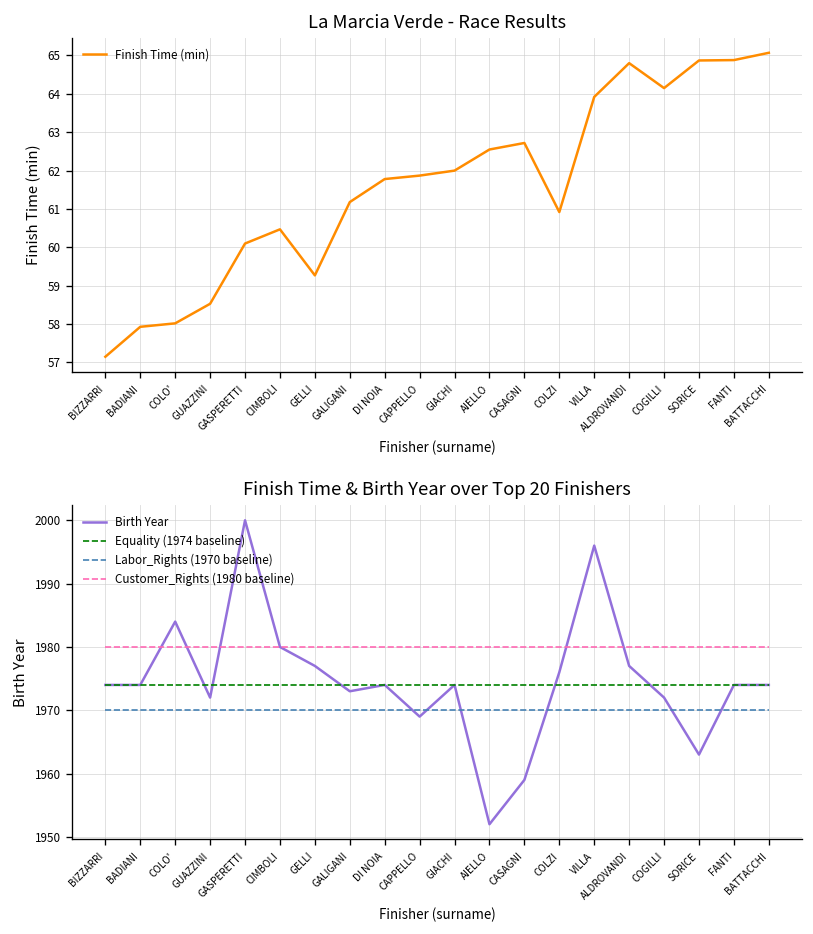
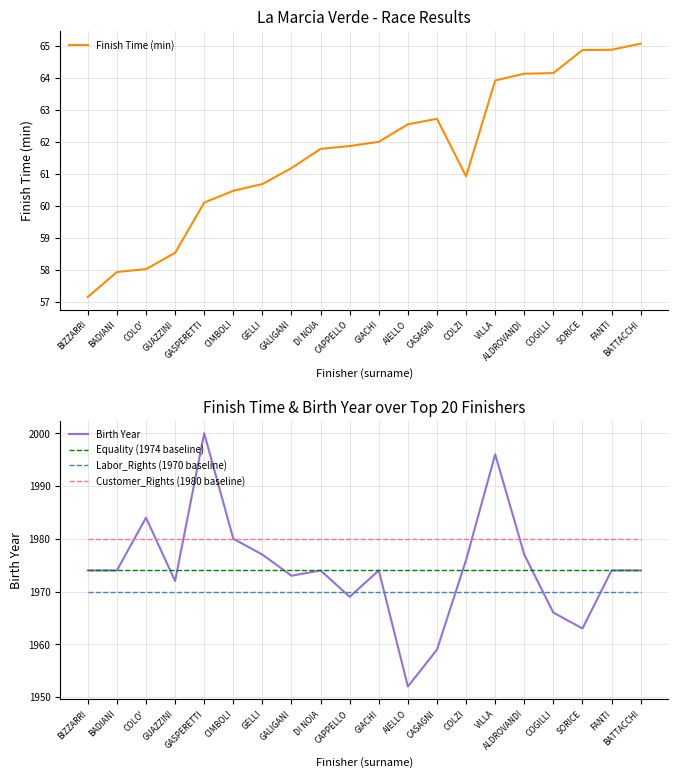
  {
    "La Marcia Verde - Race Results": {
      "BIZZARRI": 57.2,
      "BADIANI": 57.9,
      "COLO'": 58.0,
      "GUAZZINI": 58.5,
      "GASPERETTI": 60.1,
      "CIMBOLI": 60.5,
-     "GELLI": 59.3,
+     "GELLI": 60.7,
      "GALIGANI": 61.2,
      "DI NOIA": 61.8,
      "CAPPELLO": 61.9,
      "GIACHI": 62.0,
      "AIELLO": 62.6,
      "CASAGNI": 62.7,
      "COLZI": 60.9,
      "VILLA": 63.9,
-     "ALDROVANDI": 64.8,
+     "ALDROVANDI": 64.1,
      "COGILLI": 64.2,
      "SORICE": 64.9,
      "FANTI": 64.9,
      "BATTACCHI": 65.1
    },
    "Finish Time & Birth Year over Top 20 Finishers": {
      "Birth Year": {
        "COLO'": 1984,
        "GUAZZINI": 1972,
        "GASPERETTI": 2000,
        "GELLI": 1977,
        "GALIGANI": 1973,
        "CAPPELLO": 1969,
        "AIELLO": 1952,
        "CASAGNI": 1959,
        "COLZI": 1976,
        "VILLA": 1996,
        "ALDROVANDI": 1977,
-       "COGILLI": 1972,
+       "COGILLI": 1966,
        "SORICE": 1963
      },
      "Equality (1974 baseline)": {
        "COLO'": 1974,
        "GUAZZINI": 1974,
        "GASPERETTI": 1974,
        "CIMBOLI": 1974,
        "GELLI": 1974,
        "GALIGANI": 1974,
        "CAPPELLO": 1974,
        "AIELLO": 1974,
        "CASAGNI": 1974,
        "COLZI": 1974,
        "VILLA": 1974,
        "ALDROVANDI": 1974,
        "COGILLI": 1974,
        "SORICE": 1974
      },
      "Labor_Rights (1970 baseline)": {
        "BIZZARRI": 1970,
        "BADIANI": 1970,
        "COLO'": 1970,
        "GUAZZINI": 1970,
        "GASPERETTI": 1970,
        "CIMBOLI": 1970,
        "GELLI": 1970,
        "GALIGANI": 1970,
        "DI NOIA": 1970,
        "CAPPELLO": 1970,
        "GIACHI": 1970,
        "AIELLO": 1970,
        "CASAGNI": 1970,
        "COLZI": 1970,
        "VILLA": 1970,
        "ALDROVANDI": 1970,
        "COGILLI": 1970,
        "SORICE": 1970,
        "FANTI": 1970,
        "BATTACCHI": 1970
      },
      "Customer_Rights (1980 baseline)": {
        "BIZZARRI": 1980,
        "BADIANI": 1980,
        "COLO'": 1980,
        "GUAZZINI": 1980,
        "GASPERETTI": 1980,
        "GELLI": 1980,
        "GALIGANI": 1980,
        "DI NOIA": 1980,
        "CAPPELLO": 1980,
        "GIACHI": 1980,
        "AIELLO": 1980,
        "CASAGNI": 1980,
        "COLZI": 1980,
        "VILLA": 1980,
        "ALDROVANDI": 1980,
        "COGILLI": 1980,
        "SORICE": 1980,
        "FANTI": 1980,
        "BATTACCHI": 1980
      }
    }
  }
